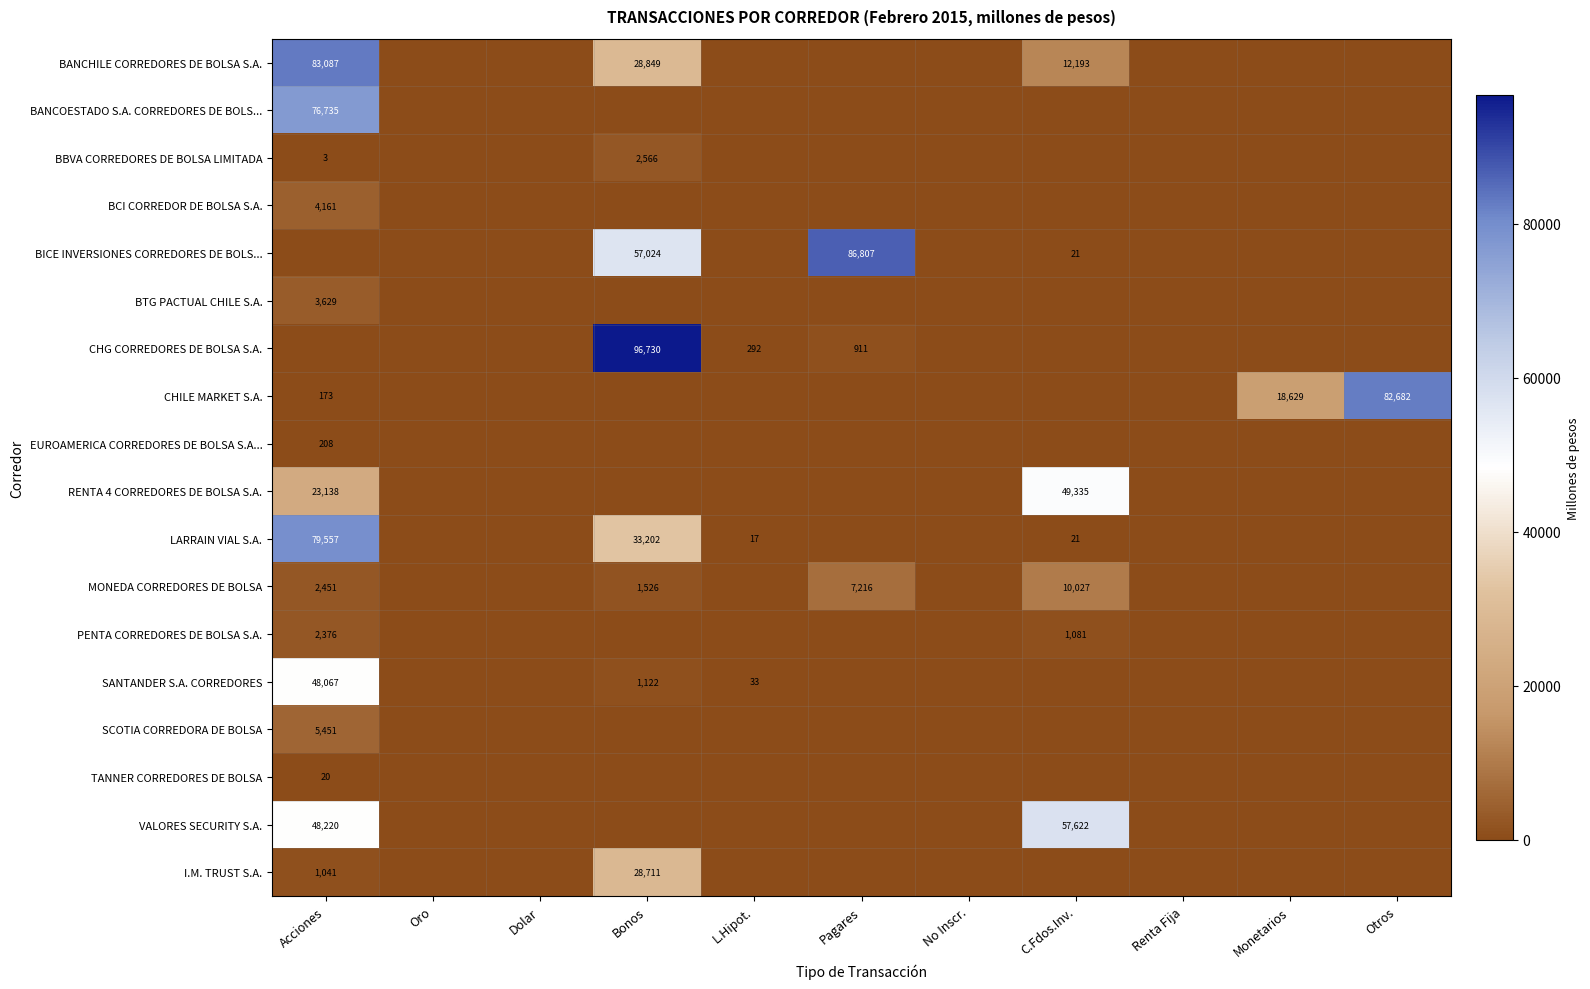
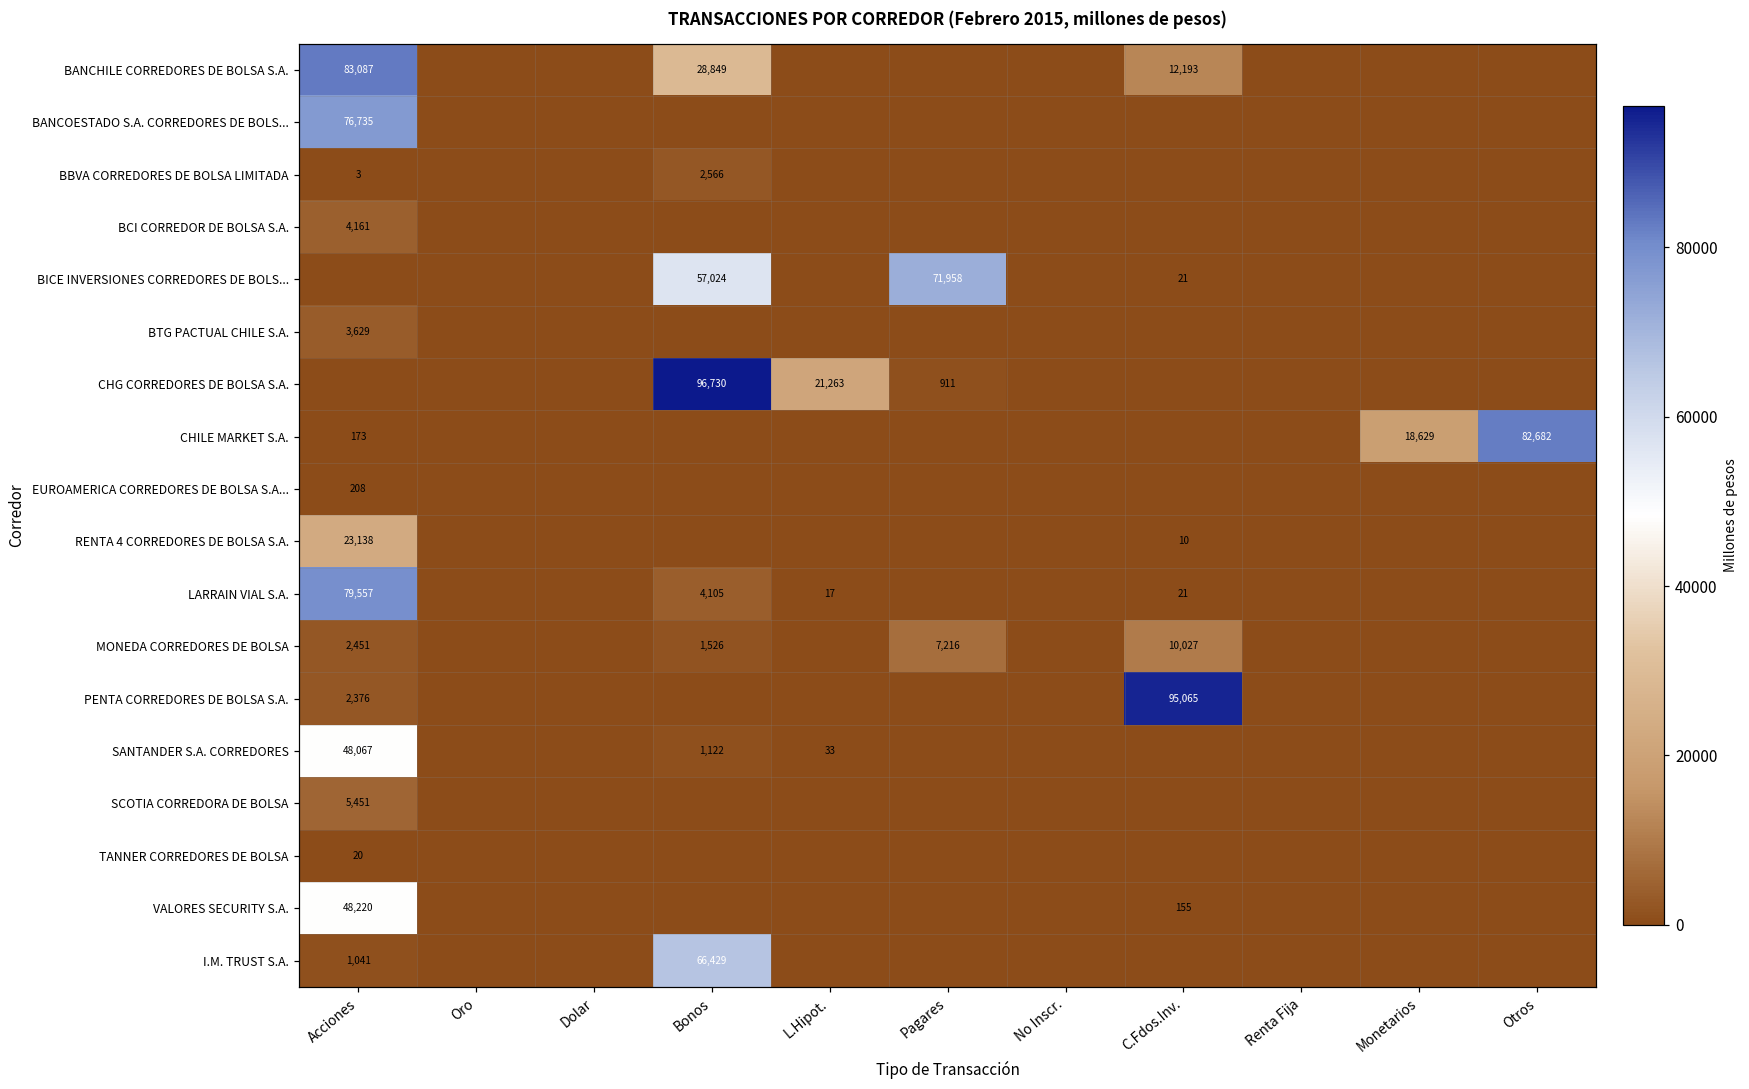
  {
    "BANCHILE CORREDORES DE BOLSA S.A.": {
      "Acciones": "83,087",
      "Bonos": "28,849",
      "C.Fdos.Inv.": "12,193"
    },
    "BANCOESTADO S.A. CORREDORES DE BOLS...": {
      "Acciones": "76,735"
    },
    "BBVA CORREDORES DE BOLSA LIMITADA": {
      "Acciones": "3",
      "Bonos": "2,566"
    },
    "BCI CORREDOR DE BOLSA S.A.": {
      "Acciones": "4,161"
    },
    "BICE INVERSIONES CORREDORES DE BOLS...": {
      "Bonos": "57,024",
-     "Pagares": "86,807",
+     "Pagares": "71,958",
      "C.Fdos.Inv.": "21"
    },
    "BTG PACTUAL CHILE S.A.": {
      "Acciones": "3,629"
    },
    "CHG CORREDORES DE BOLSA S.A.": {
      "Bonos": "96,730",
-     "L.Hipot.": "292",
+     "L.Hipot.": "21,263",
      "Pagares": "911"
    },
    "CHILE MARKET S.A.": {
      "Acciones": "173",
      "Monetarios": "18,629",
      "Otros": "82,682"
    },
    "EUROAMERICA CORREDORES DE BOLSA S.A...": {
      "Acciones": "208"
    },
    "RENTA 4 CORREDORES DE BOLSA S.A.": {
      "Acciones": "23,138",
-     "C.Fdos.Inv.": "49,335"
+     "C.Fdos.Inv.": "10"
    },
    "LARRAIN VIAL S.A.": {
      "Acciones": "79,557",
-     "Bonos": "33,202",
+     "Bonos": "4,105",
      "L.Hipot.": "17",
      "C.Fdos.Inv.": "21"
    },
    "MONEDA CORREDORES DE BOLSA": {
      "Acciones": "2,451",
      "Bonos": "1,526",
      "Pagares": "7,216",
      "C.Fdos.Inv.": "10,027"
    },
    "PENTA CORREDORES DE BOLSA S.A.": {
      "Acciones": "2,376",
-     "C.Fdos.Inv.": "1,081"
+     "C.Fdos.Inv.": "95,065"
    },
    "SANTANDER S.A. CORREDORES": {
      "Acciones": "48,067",
      "Bonos": "1,122",
      "L.Hipot.": "33"
    },
    "SCOTIA CORREDORA DE BOLSA": {
      "Acciones": "5,451"
    },
    "TANNER CORREDORES DE BOLSA": {
      "Acciones": "20"
    },
    "VALORES SECURITY S.A.": {
      "Acciones": "48,220",
-     "C.Fdos.Inv.": "57,622"
+     "C.Fdos.Inv.": "155"
    },
    "I.M. TRUST S.A.": {
      "Acciones": "1,041",
-     "Bonos": "28,711"
+     "Bonos": "66,429"
    }
  }
